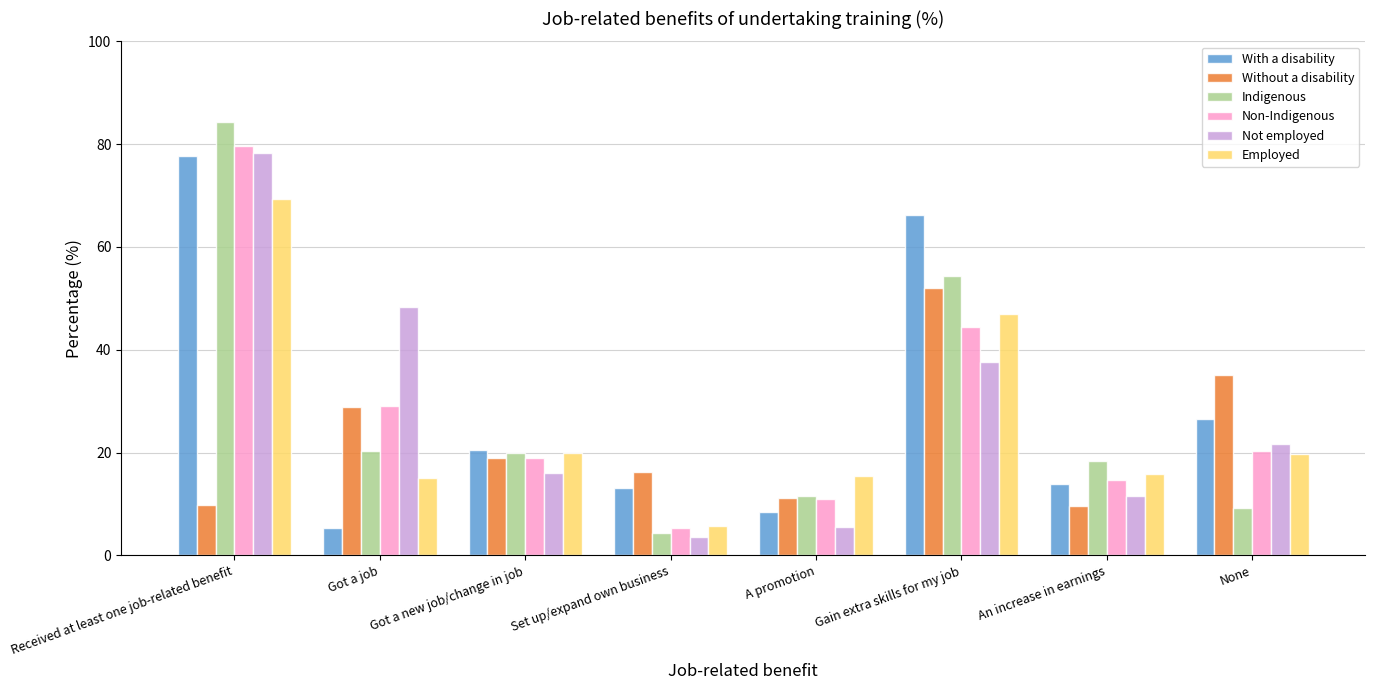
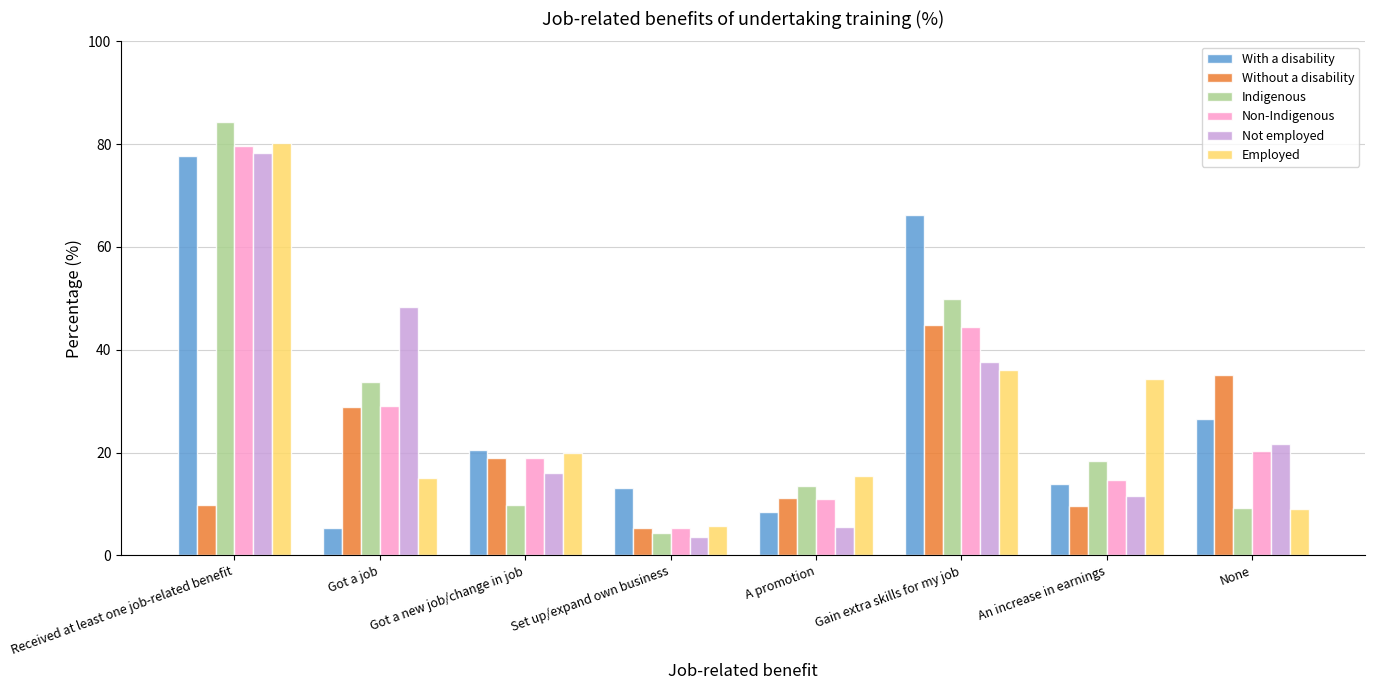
  {
    "With a disability": {
      "Received at least one job-related benefit": 78,
      "Got a job": 5,
      "Got a new job/change in job": 21,
      "Set up/expand own business": 13,
      "A promotion": 8,
      "Gain extra skills for my job": 66,
      "An increase in earnings": 14,
      "None": 27
    },
    "Without a disability": {
      "Received at least one job-related benefit": 10,
      "Got a job": 29,
      "Got a new job/change in job": 19,
-     "Set up/expand own business": 16,
+     "Set up/expand own business": 5,
      "A promotion": 11,
-     "Gain extra skills for my job": 52,
+     "Gain extra skills for my job": 45,
      "An increase in earnings": 10,
      "None": 35
    },
    "Indigenous": {
      "Received at least one job-related benefit": 84,
-     "Got a job": 20,
-     "Got a new job/change in job": 20,
+     "Got a job": 34,
+     "Got a new job/change in job": 10,
      "Set up/expand own business": 4,
-     "A promotion": 12,
-     "Gain extra skills for my job": 54,
+     "A promotion": 14,
+     "Gain extra skills for my job": 50,
      "An increase in earnings": 18,
      "None": 9
    },
    "Employed": {
-     "Received at least one job-related benefit": 69,
+     "Received at least one job-related benefit": 80,
      "Got a job": 15,
      "Got a new job/change in job": 20,
      "Set up/expand own business": 6,
      "A promotion": 16,
-     "Gain extra skills for my job": 47,
-     "An increase in earnings": 16,
-     "None": 20
+     "Gain extra skills for my job": 36,
+     "An increase in earnings": 34,
+     "None": 9
    }
  }
